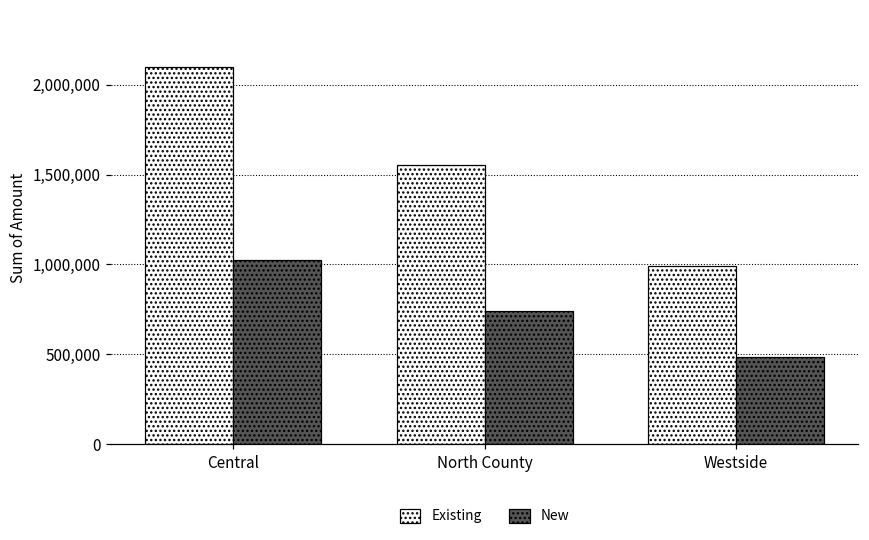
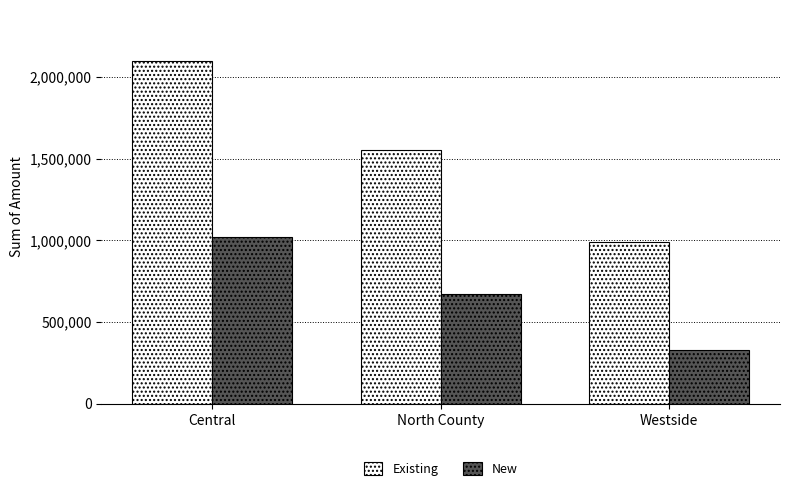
  {
    "Existing": {
      "Central": "2,100,000",
      "North County": "1,550,000",
      "Westside": "990,000"
    },
    "New": {
      "Central": "1,020,000",
-     "North County": "740,000",
-     "Westside": "490,000"
+     "North County": "670,000",
+     "Westside": "330,000"
    }
  }
